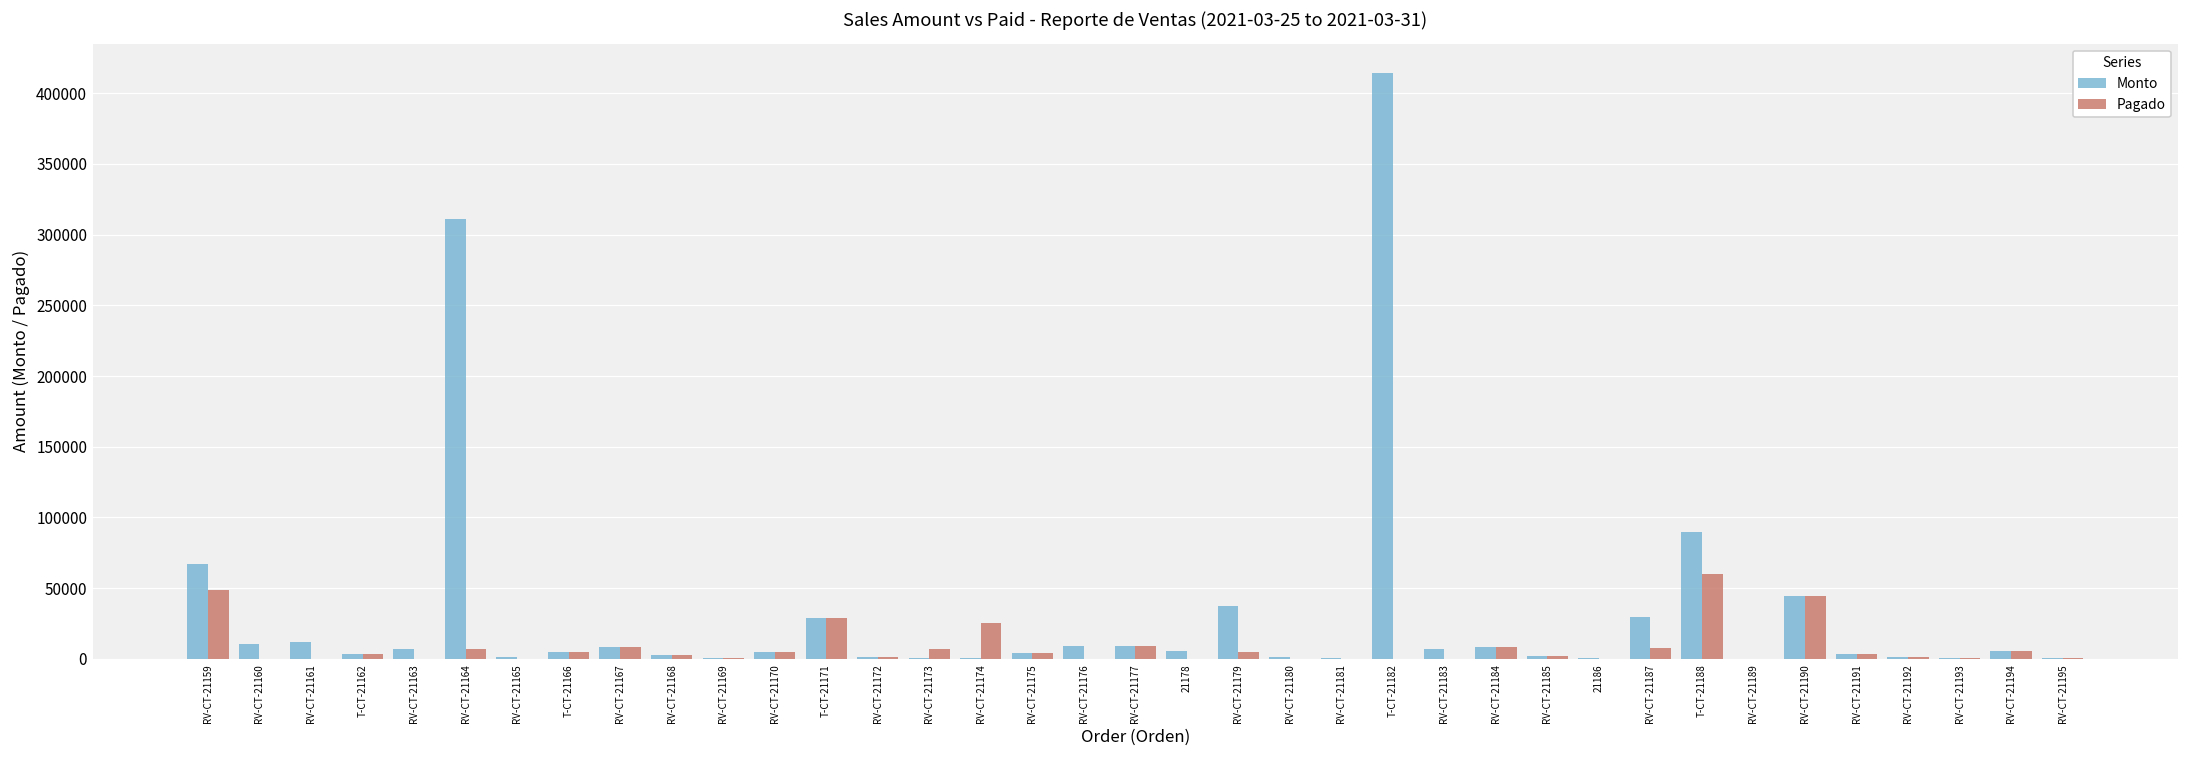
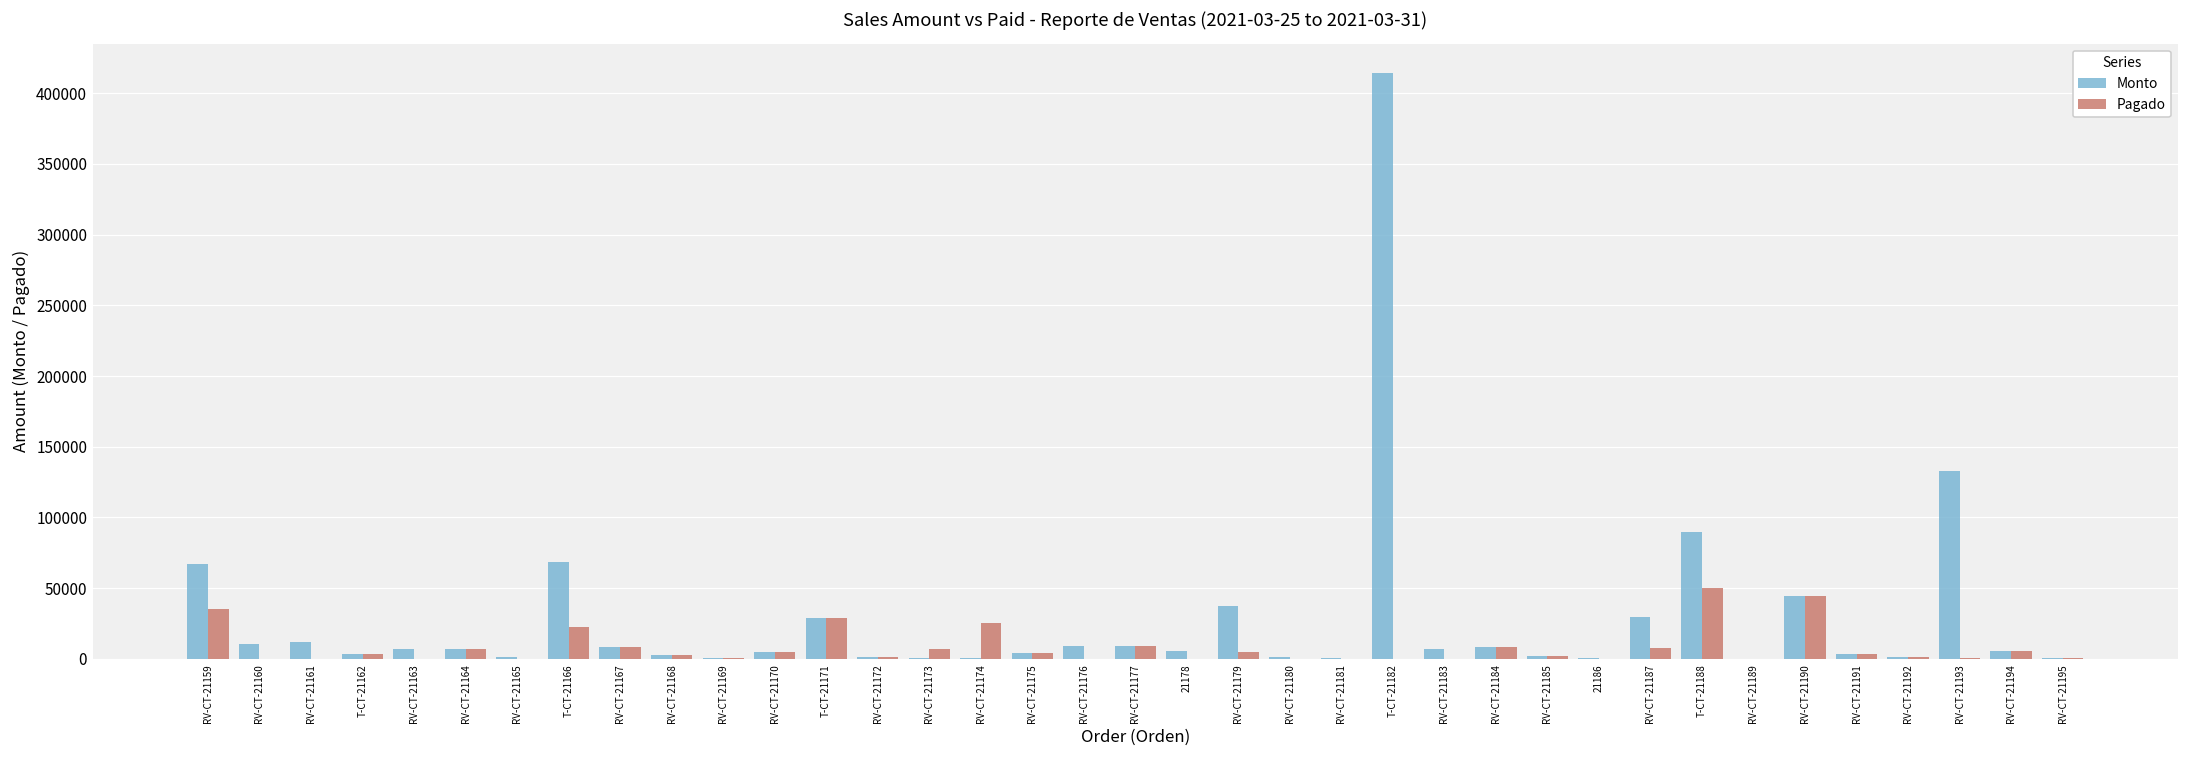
  {
    "Monto": {
      "RV-CT-21159": 67000,
      "RV-CT-21160": 10000,
      "RV-CT-21161": 12000,
      "T-CT-21162": 4000,
      "RV-CT-21163": 7000,
-     "RV-CT-21164": 311000,
-     "T-CT-21166": 5000,
+     "RV-CT-21164": 7000,
+     "T-CT-21166": 69000,
      "RV-CT-21167": 8000,
      "RV-CT-21168": 2000,
      "RV-CT-21170": 5000,
      "T-CT-21171": 29000,
      "RV-CT-21175": 4000,
      "RV-CT-21176": 9000,
      "RV-CT-21177": 9000,
      "21178": 6000,
      "RV-CT-21179": 37000,
      "T-CT-21182": 414000,
      "RV-CT-21183": 7000,
      "RV-CT-21184": 9000,
      "RV-CT-21185": 2000,
      "RV-CT-21187": 30000,
      "T-CT-21188": 90000,
      "RV-CT-21190": 44000,
      "RV-CT-21191": 4000,
-     "RV-CT-21193": 1000,
+     "RV-CT-21193": 133000,
      "RV-CT-21194": 6000
    },
    "Pagado": {
-     "RV-CT-21159": 49000,
+     "RV-CT-21159": 36000,
      "RV-CT-21160": 0,
      "RV-CT-21161": 0,
      "T-CT-21162": 4000,
      "RV-CT-21163": 0,
      "RV-CT-21164": 7000,
      "RV-CT-21165": 0,
-     "T-CT-21166": 5000,
+     "T-CT-21166": 22000,
      "RV-CT-21167": 8000,
      "RV-CT-21168": 2000,
      "RV-CT-21170": 5000,
      "T-CT-21171": 29000,
      "RV-CT-21173": 7000,
      "RV-CT-21174": 25000,
      "RV-CT-21175": 4000,
      "RV-CT-21176": 0,
      "RV-CT-21177": 9000,
      "21178": 0,
      "RV-CT-21179": 5000,
      "RV-CT-21180": 0,
      "RV-CT-21181": 0,
      "T-CT-21182": 0,
      "RV-CT-21183": 0,
      "RV-CT-21184": 9000,
      "RV-CT-21185": 2000,
      "21186": 0,
      "RV-CT-21187": 8000,
-     "T-CT-21188": 60000,
+     "T-CT-21188": 50000,
      "RV-CT-21190": 44000,
      "RV-CT-21191": 4000,
      "RV-CT-21194": 6000
    }
  }
